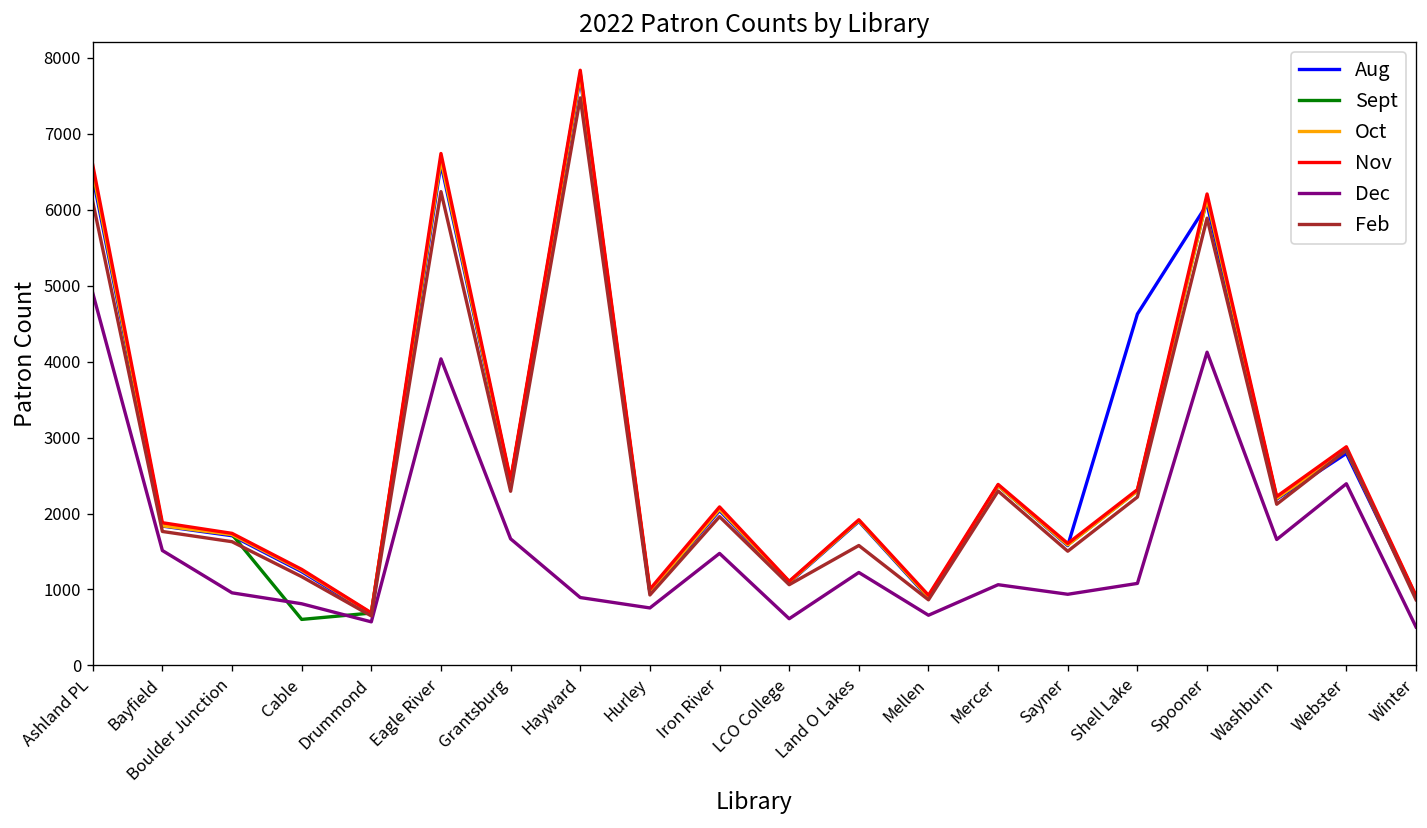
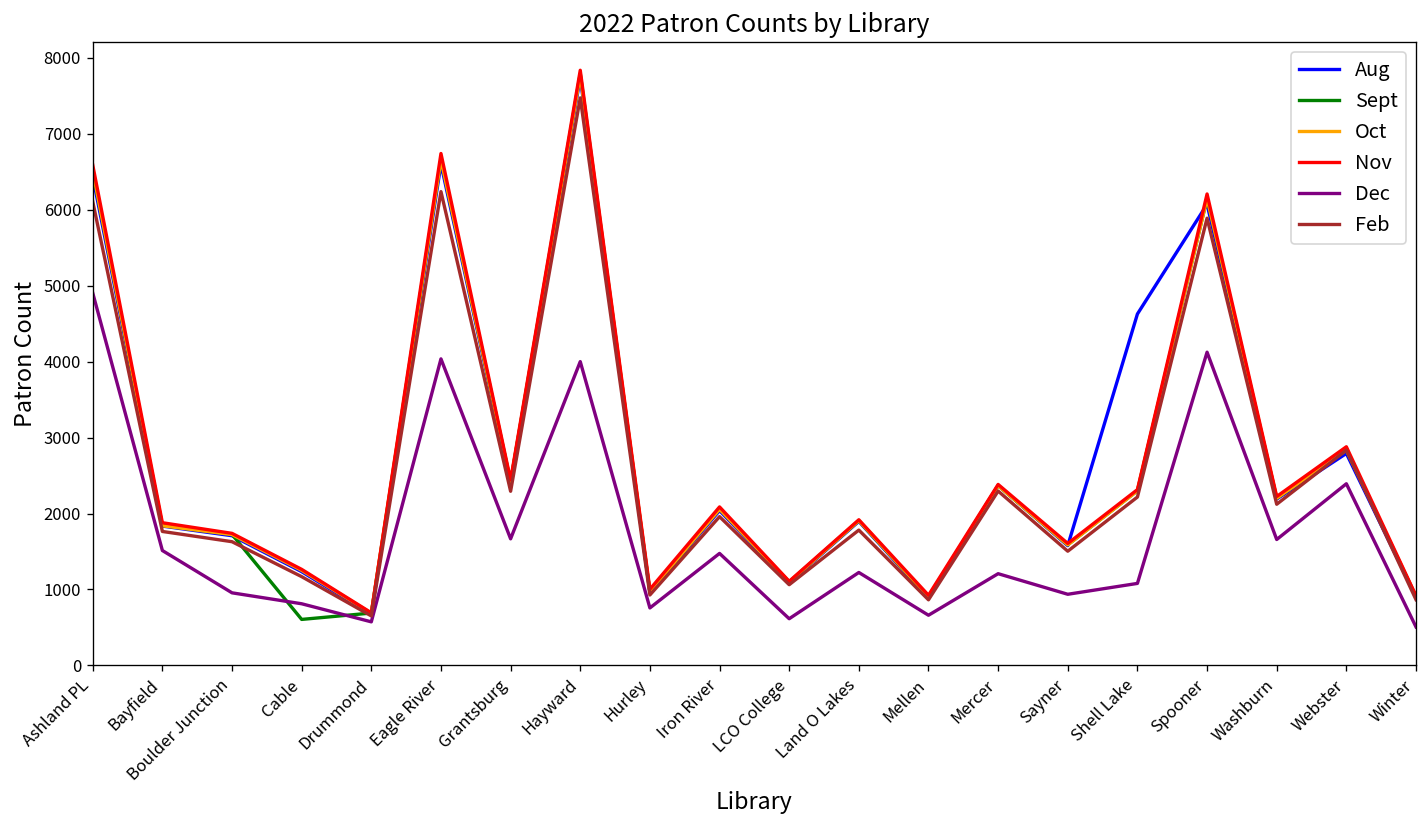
  {
    "Aug": {
      "Ashland PL": 6400,
      "Eagle River": 6600,
      "Shell Lake": 4600,
      "Spooner": 6100,
      "Webster": 2800
    },
    "Sept": {
      "Cable": 600
    },
    "Nov": {
      "Ashland PL": 6600,
      "Eagle River": 6700,
      "Hayward": 7800,
      "Spooner": 6200,
      "Webster": 2900
    },
    "Dec": {
      "Ashland PL": 4900,
      "Bayfield": 1500,
      "Boulder Junction": 1000,
      "Cable": 800,
      "Drummond": 600,
      "Eagle River": 4000,
      "Grantsburg": 1700,
-     "Hayward": 900,
+     "Hayward": 4000,
      "Hurley": 800,
      "Iron River": 1500,
      "LCO College": 600,
      "Land O Lakes": 1200,
      "Mellen": 700,
-     "Mercer": 1100,
+     "Mercer": 1200,
      "Sayner": 900,
      "Shell Lake": 1100,
      "Spooner": 4100,
      "Washburn": 1700,
      "Webster": 2400,
      "Winter": 500
    },
    "Feb": {
      "Ashland PL": 6100,
      "Bayfield": 1800,
      "Boulder Junction": 1600,
      "Cable": 1200,
      "Eagle River": 6200,
      "Grantsburg": 2300,
      "Hayward": 7500,
      "Iron River": 2000,
-     "Land O Lakes": 1600,
+     "Land O Lakes": 1800,
      "Mercer": 2300,
      "Sayner": 1500,
      "Shell Lake": 2200,
      "Spooner": 5900,
      "Washburn": 2100
    }
  }
